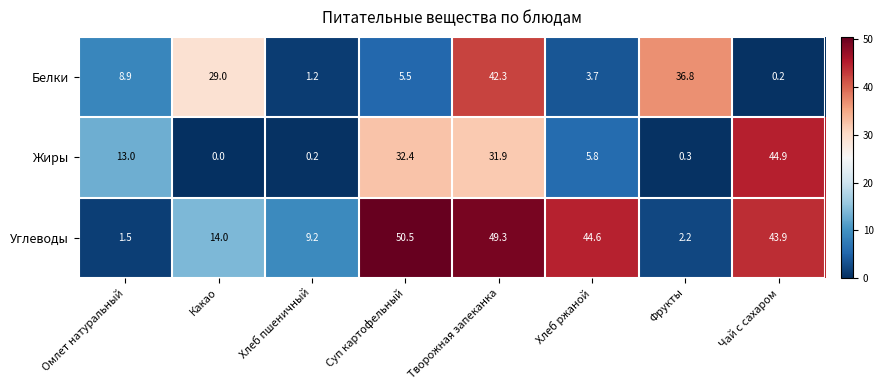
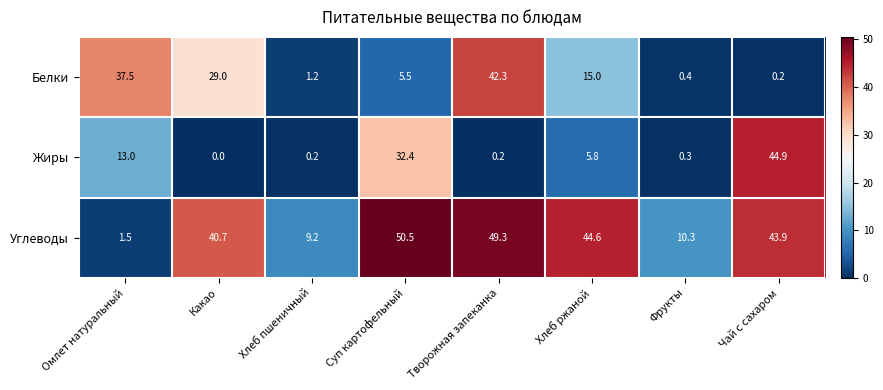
  {
    "Белки": {
-     "Омлет натуральный": 8.9,
+     "Омлет натуральный": 37.5,
      "Какао": 29.0,
      "Хлеб пшеничный": 1.2,
      "Суп картофельный": 5.5,
      "Творожная запеканка": 42.3,
-     "Хлеб ржаной": 3.7,
-     "Фрукты": 36.8,
+     "Хлеб ржаной": 15.0,
+     "Фрукты": 0.4,
      "Чай с сахаром": 0.2
    },
    "Жиры": {
      "Омлет натуральный": 13.0,
      "Какао": 0.0,
      "Хлеб пшеничный": 0.2,
      "Суп картофельный": 32.4,
-     "Творожная запеканка": 31.9,
+     "Творожная запеканка": 0.2,
      "Хлеб ржаной": 5.8,
      "Фрукты": 0.3,
      "Чай с сахаром": 44.9
    },
    "Углеводы": {
      "Омлет натуральный": 1.5,
-     "Какао": 14.0,
+     "Какао": 40.7,
      "Хлеб пшеничный": 9.2,
      "Суп картофельный": 50.5,
      "Творожная запеканка": 49.3,
      "Хлеб ржаной": 44.6,
-     "Фрукты": 2.2,
+     "Фрукты": 10.3,
      "Чай с сахаром": 43.9
    }
  }
